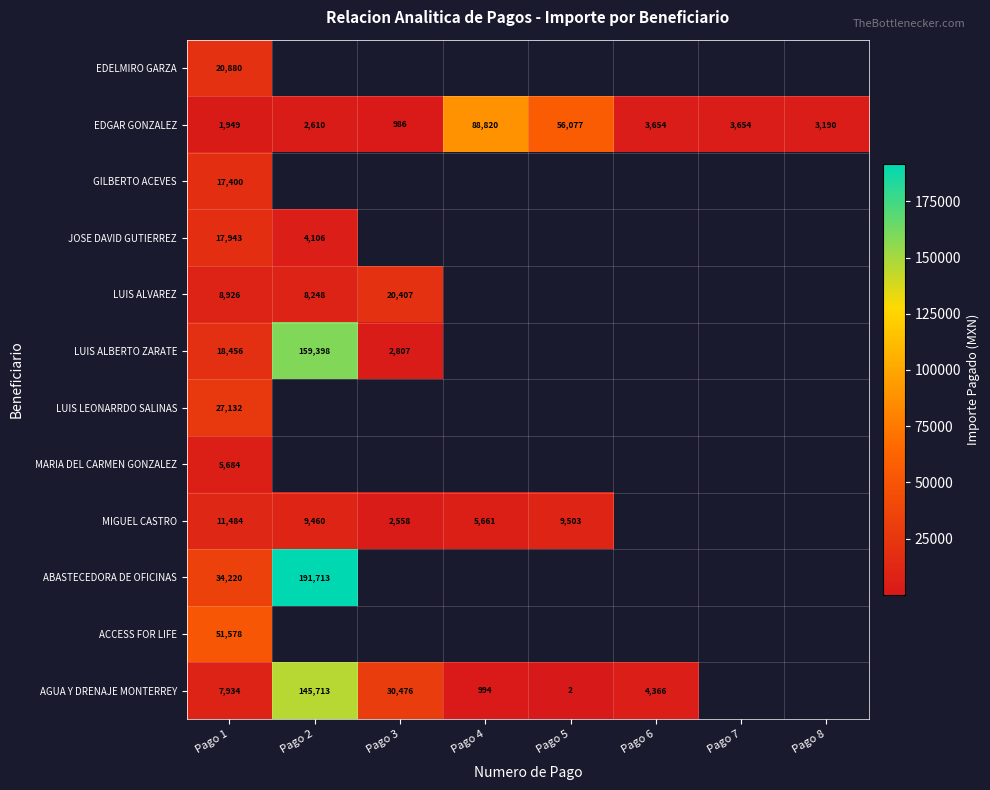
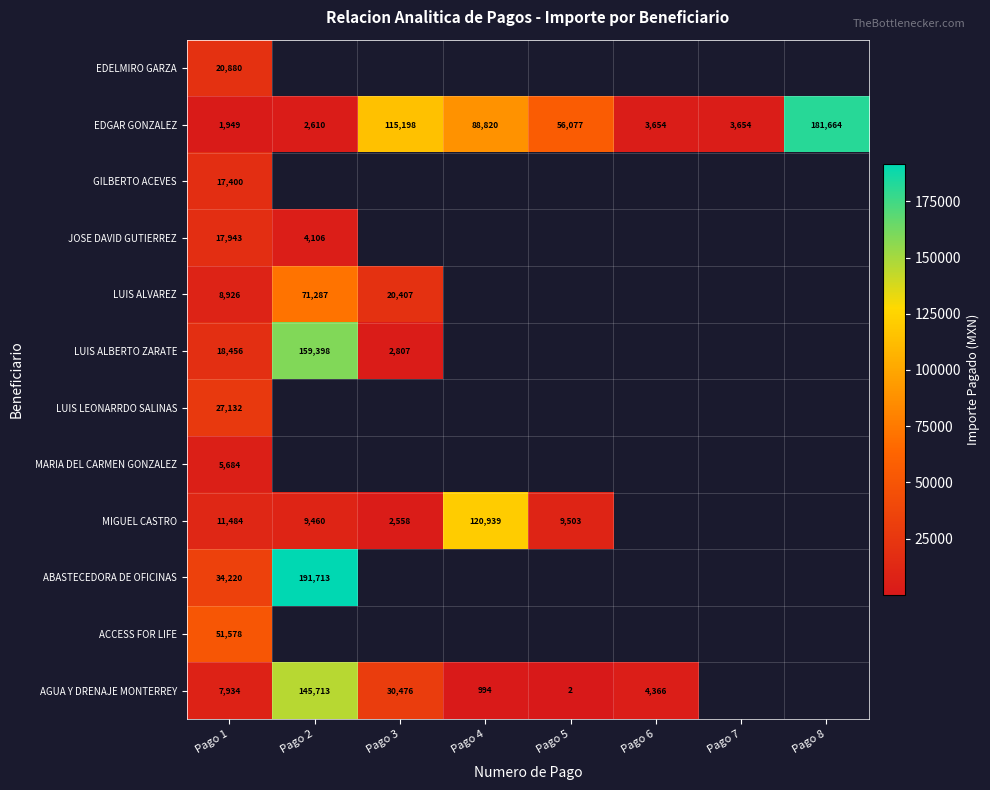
  {
    "EDELMIRO GARZA": {
      "Pago 1": "20,880"
    },
    "EDGAR GONZALEZ": {
      "Pago 1": "1,949",
      "Pago 2": "2,610",
-     "Pago 3": "986",
+     "Pago 3": "115,198",
      "Pago 4": "88,820",
      "Pago 5": "56,077",
      "Pago 6": "3,654",
      "Pago 7": "3,654",
-     "Pago 8": "3,190"
+     "Pago 8": "181,664"
    },
    "GILBERTO ACEVES": {
      "Pago 1": "17,400"
    },
    "JOSE DAVID GUTIERREZ": {
      "Pago 1": "17,943",
      "Pago 2": "4,106"
    },
    "LUIS ALVAREZ": {
      "Pago 1": "8,926",
-     "Pago 2": "8,248",
+     "Pago 2": "71,287",
      "Pago 3": "20,407"
    },
    "LUIS ALBERTO ZARATE": {
      "Pago 1": "18,456",
      "Pago 2": "159,398",
      "Pago 3": "2,807"
    },
    "LUIS LEONARRDO SALINAS": {
      "Pago 1": "27,132"
    },
    "MARIA DEL CARMEN GONZALEZ": {
      "Pago 1": "5,684"
    },
    "MIGUEL CASTRO": {
      "Pago 1": "11,484",
      "Pago 2": "9,460",
      "Pago 3": "2,558",
-     "Pago 4": "5,661",
+     "Pago 4": "120,939",
      "Pago 5": "9,503"
    },
    "ABASTECEDORA DE OFICINAS": {
      "Pago 1": "34,220",
      "Pago 2": "191,713"
    },
    "ACCESS FOR LIFE": {
      "Pago 1": "51,578"
    },
    "AGUA Y DRENAJE MONTERREY": {
      "Pago 1": "7,934",
      "Pago 2": "145,713",
      "Pago 3": "30,476",
      "Pago 4": "994",
      "Pago 5": "2",
      "Pago 6": "4,366"
    }
  }
